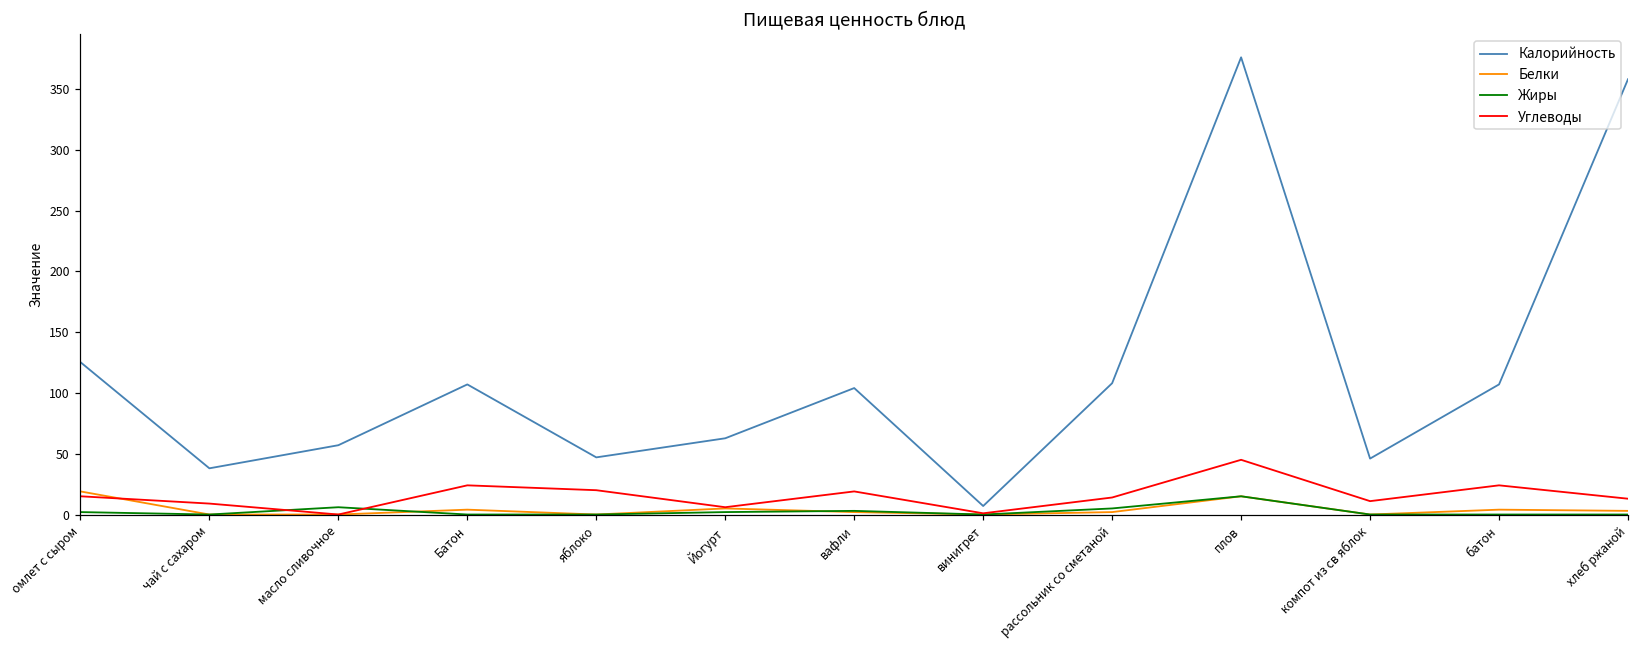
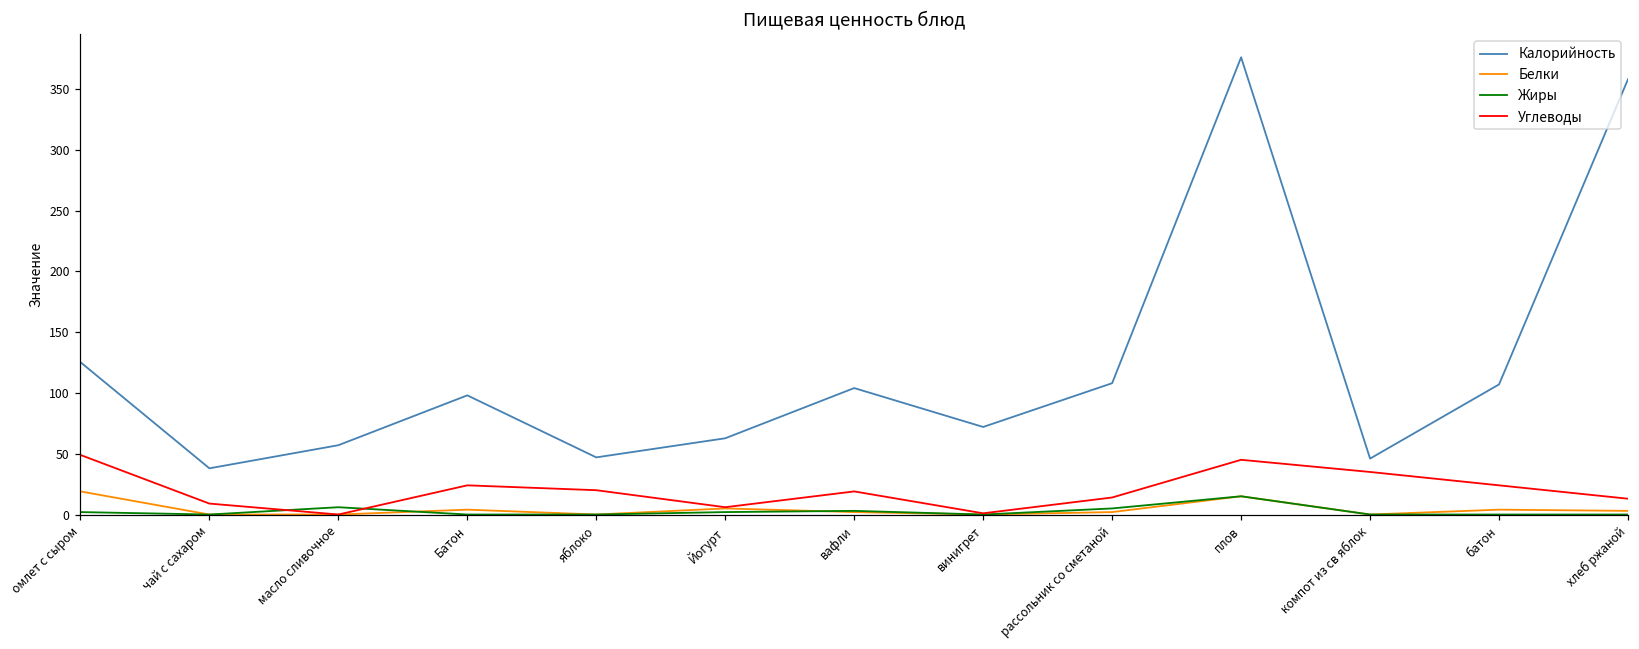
  {
    "Калорийность": {
      "омлет с сыром": 125,
      "чай с сахаром": 38,
      "масло сливочное": 57,
-     "Батон": 107,
+     "Батон": 98,
      "яблоко": 47,
      "Йогурт": 63,
      "вафли": 104,
-     "винигрет": 7,
+     "винигрет": 72,
      "рассольник со сметаной": 108,
      "плов": 376,
      "компот из св яблок": 46,
      "батон": 107,
      "хлеб ржаной": 358
    },
    "Белки": {
      "омлет с сыром": 19,
      "Батон": 4,
      "рассольник со сметаной": 2,
      "батон": 4,
      "хлеб ржаной": 3
    },
    "Жиры": {
      "омлет с сыром": 2,
      "масло сливочное": 6,
      "Батон": 0,
      "Йогурт": 2,
      "рассольник со сметаной": 5,
      "батон": 0,
      "хлеб ржаной": 0
    },
    "Углеводы": {
-     "омлет с сыром": 15,
+     "омлет с сыром": 49,
      "чай с сахаром": 9,
      "Батон": 24,
      "яблоко": 20,
      "вафли": 19,
      "рассольник со сметаной": 14,
      "плов": 45,
-     "компот из св яблок": 11,
+     "компот из св яблок": 35,
      "батон": 24,
      "хлеб ржаной": 13
    }
  }
